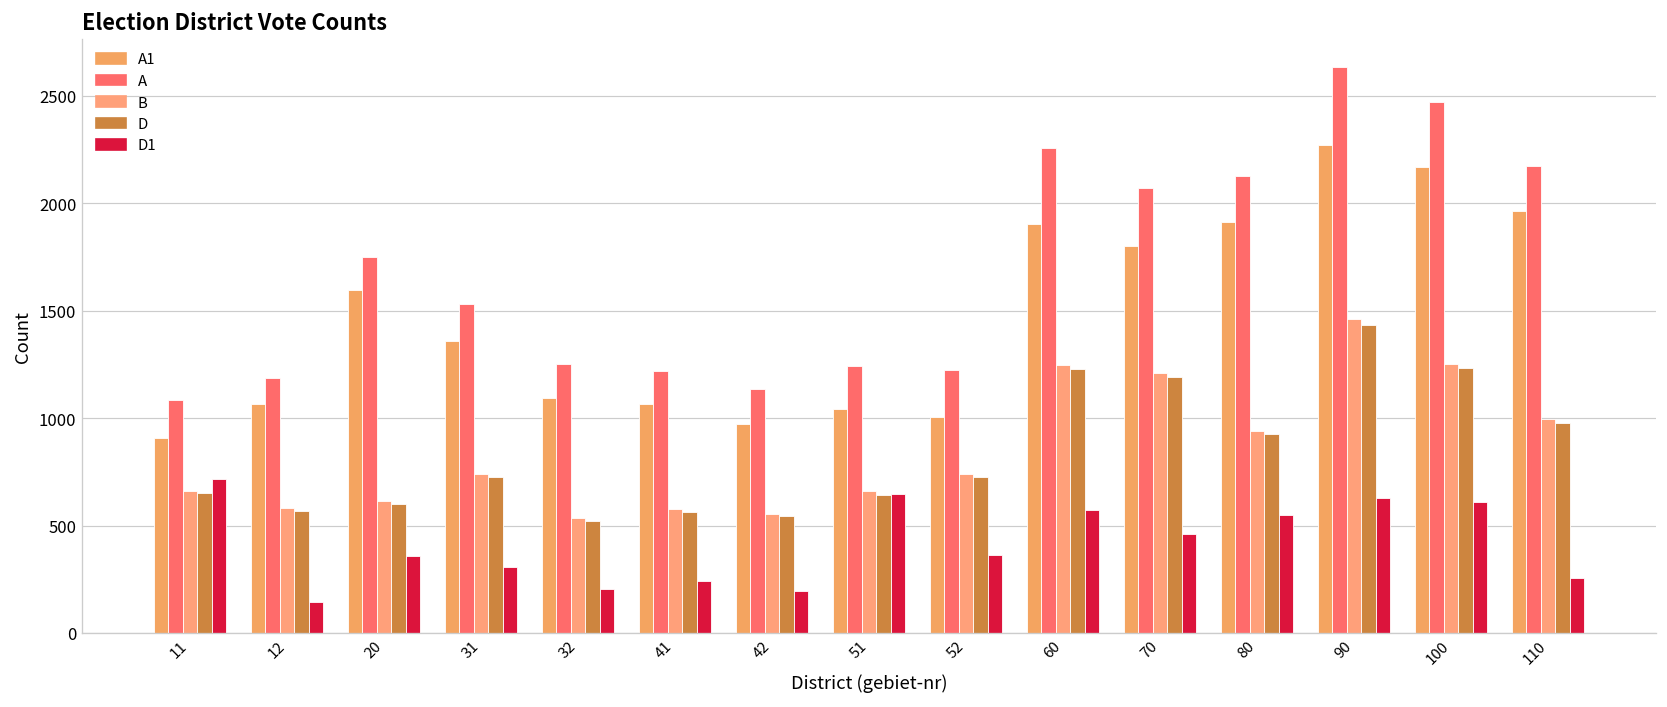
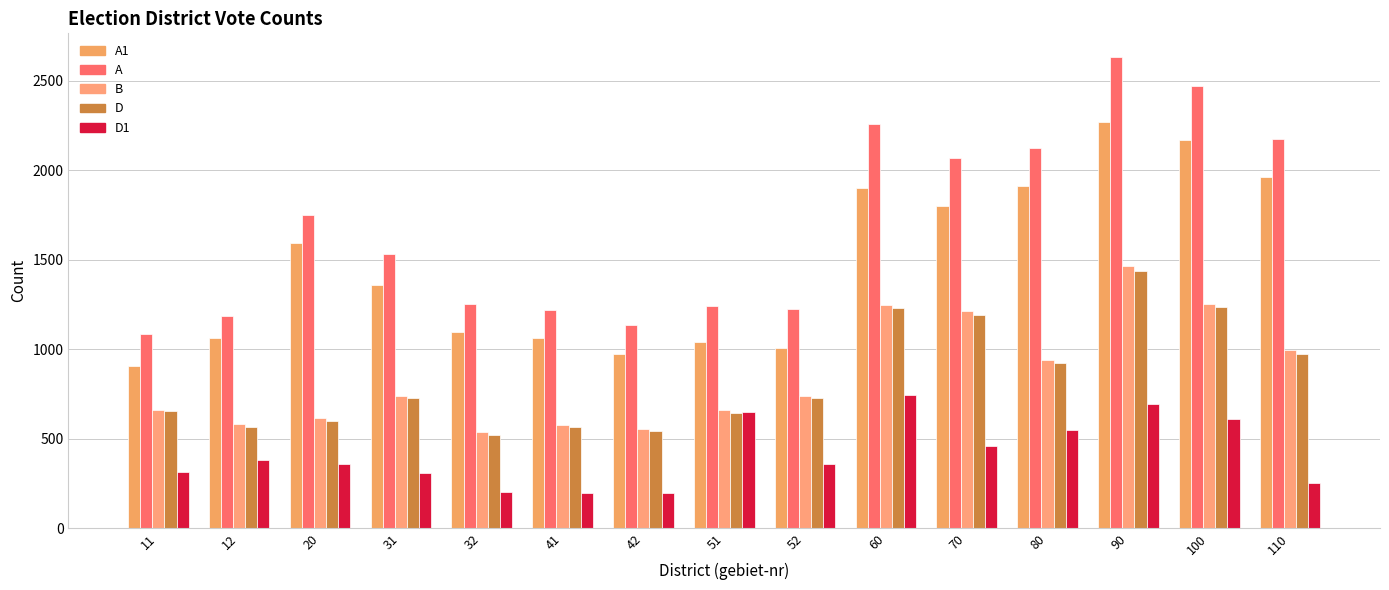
  {
    "D1": {
-     "11": 720,
-     "12": 140,
+     "11": 310,
+     "12": 380,
      "20": 360,
      "31": 310,
      "32": 210,
-     "41": 240,
+     "41": 200,
      "42": 200,
      "51": 650,
      "52": 360,
-     "60": 570,
+     "60": 740,
      "70": 460,
      "80": 550,
-     "90": 630,
+     "90": 690,
      "100": 610,
      "110": 250
    }
  }
